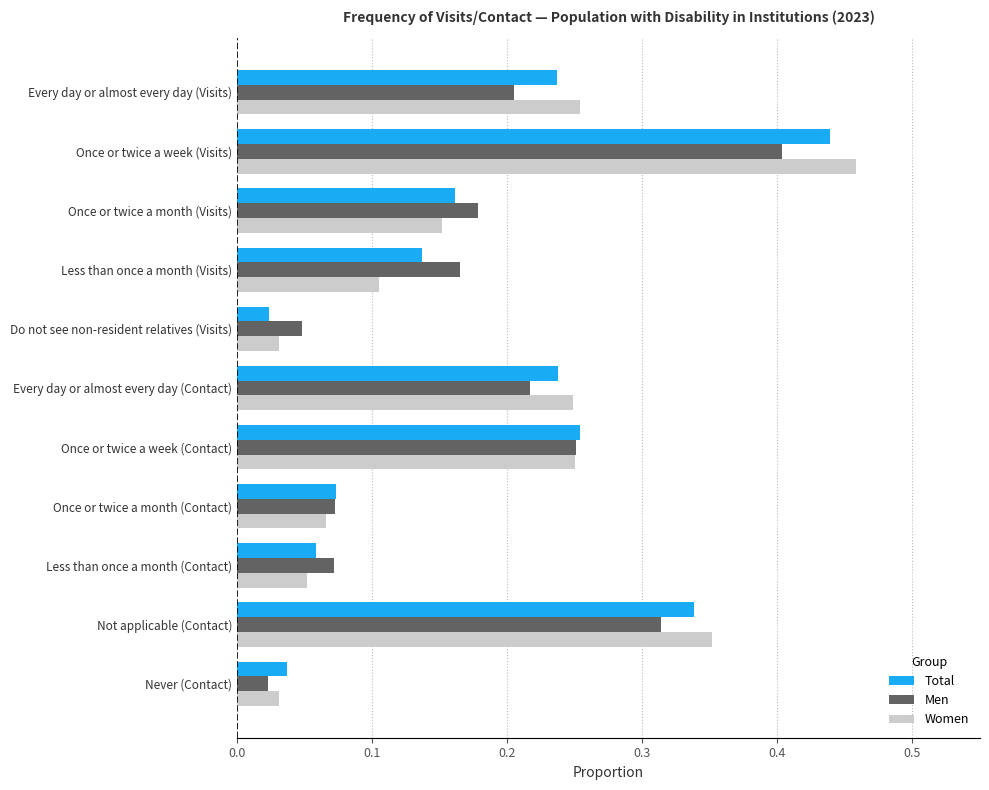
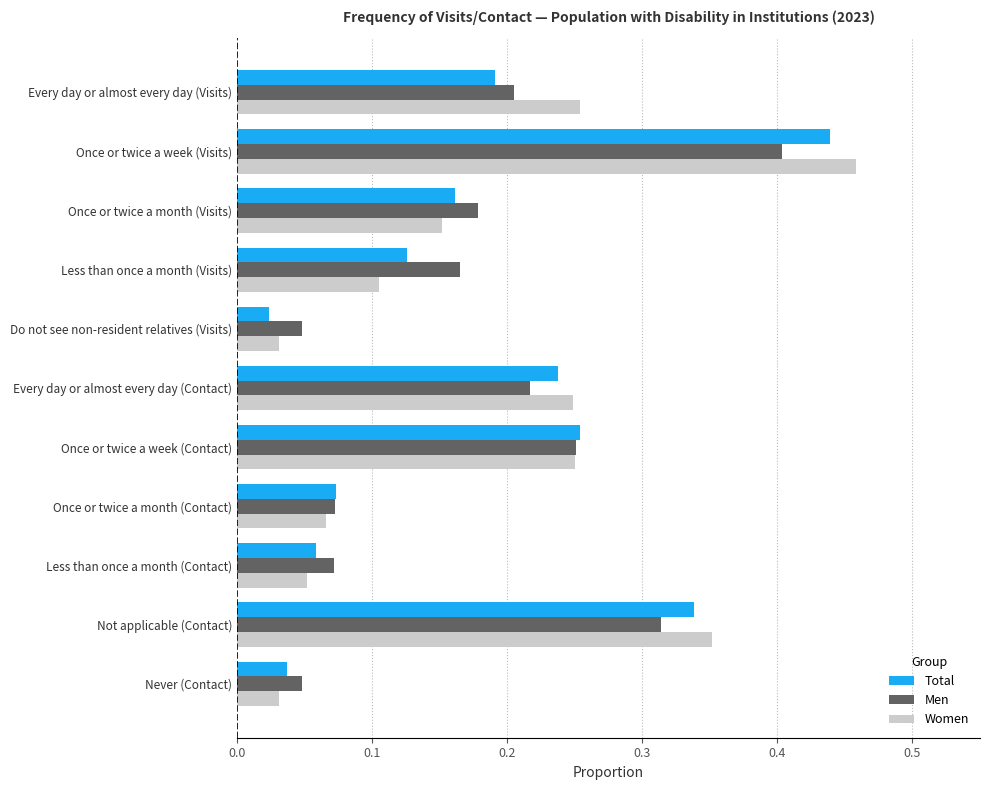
  {
    "Total": {
-     "Every day or almost every day (Visits)": 0.237,
+     "Every day or almost every day (Visits)": 0.191,
      "Once or twice a week (Visits)": 0.439,
      "Once or twice a month (Visits)": 0.161,
-     "Less than once a month (Visits)": 0.137,
+     "Less than once a month (Visits)": 0.126,
      "Do not see non-resident relatives (Visits)": 0.024,
      "Every day or almost every day (Contact)": 0.238,
      "Once or twice a week (Contact)": 0.254,
      "Once or twice a month (Contact)": 0.073,
      "Less than once a month (Contact)": 0.059,
      "Not applicable (Contact)": 0.339,
      "Never (Contact)": 0.037
    },
    "Men": {
      "Every day or almost every day (Visits)": 0.205,
      "Once or twice a week (Visits)": 0.403,
      "Once or twice a month (Visits)": 0.179,
      "Less than once a month (Visits)": 0.165,
      "Do not see non-resident relatives (Visits)": 0.048,
      "Every day or almost every day (Contact)": 0.217,
      "Once or twice a week (Contact)": 0.251,
      "Once or twice a month (Contact)": 0.072,
      "Less than once a month (Contact)": 0.072,
      "Not applicable (Contact)": 0.314,
-     "Never (Contact)": 0.023
+     "Never (Contact)": 0.048
    },
    "Women": {
      "Every day or almost every day (Visits)": 0.254,
      "Once or twice a week (Visits)": 0.458,
      "Once or twice a month (Visits)": 0.152,
      "Less than once a month (Visits)": 0.105,
      "Do not see non-resident relatives (Visits)": 0.031,
      "Every day or almost every day (Contact)": 0.249,
      "Once or twice a week (Contact)": 0.250,
      "Once or twice a month (Contact)": 0.066,
      "Less than once a month (Contact)": 0.052,
      "Not applicable (Contact)": 0.352,
      "Never (Contact)": 0.031
    }
  }
